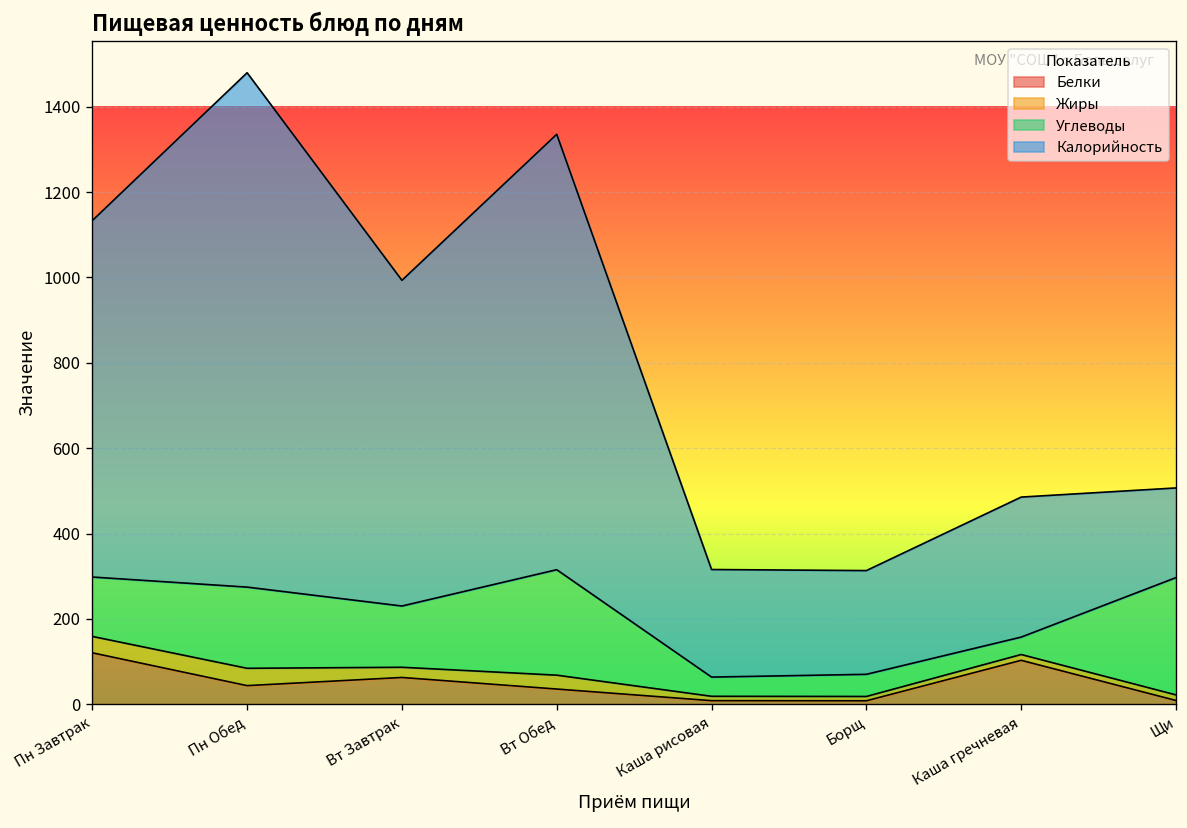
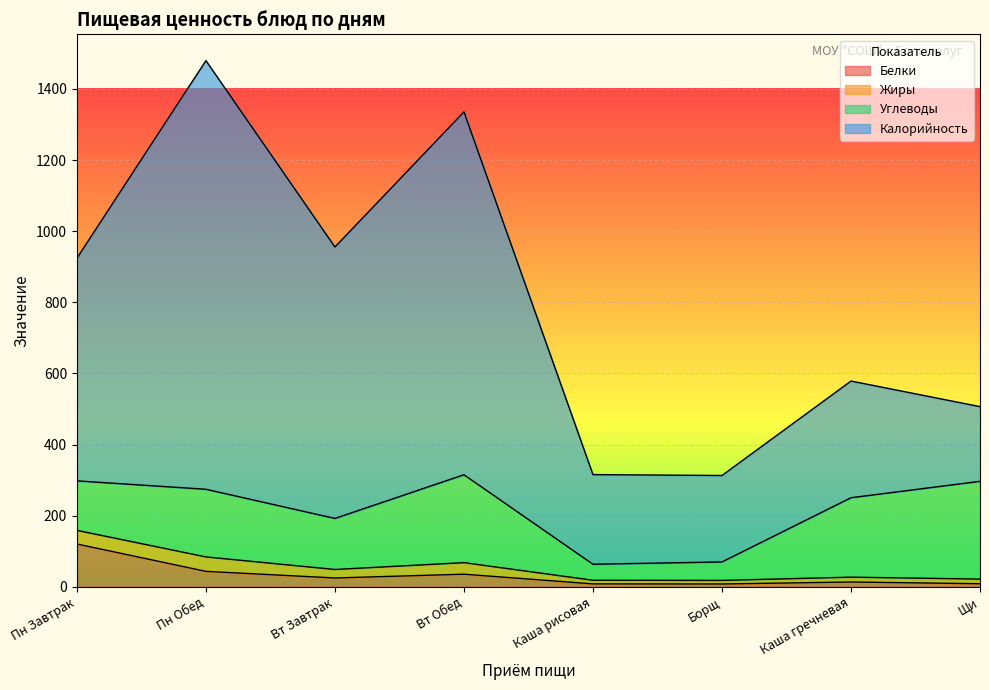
  {
    "Белки": {
      "Пн Завтрак": 120,
      "Пн Обед": 40,
-     "Вт Завтрак": 60,
+     "Вт Завтрак": 30,
      "Вт Обед": 40,
      "Каша рисовая": 10,
      "Борщ": 10,
-     "Каша гречневая": 100,
+     "Каша гречневая": 10,
      "Щи": 10
    },
    "Жиры": {
      "Пн Завтрак": 40,
      "Пн Обед": 40,
      "Вт Завтрак": 20,
      "Вт Обед": 30,
      "Каша рисовая": 10,
      "Борщ": 10,
      "Каша гречневая": 10,
      "Щи": 10
    },
    "Углеводы": {
      "Пн Завтрак": 140,
      "Пн Обед": 190,
      "Вт Завтрак": 140,
      "Вт Обед": 250,
      "Каша рисовая": 50,
      "Борщ": 50,
-     "Каша гречневая": 40,
+     "Каша гречневая": 220,
      "Щи": 270
    },
    "Калорийность": {
-     "Пн Завтрак": 830,
+     "Пн Завтрак": 630,
      "Пн Обед": 1210,
      "Вт Завтрак": 760,
      "Вт Обед": 1020,
      "Каша рисовая": 250,
      "Борщ": 240,
      "Каша гречневая": 330,
      "Щи": 210
    }
  }
